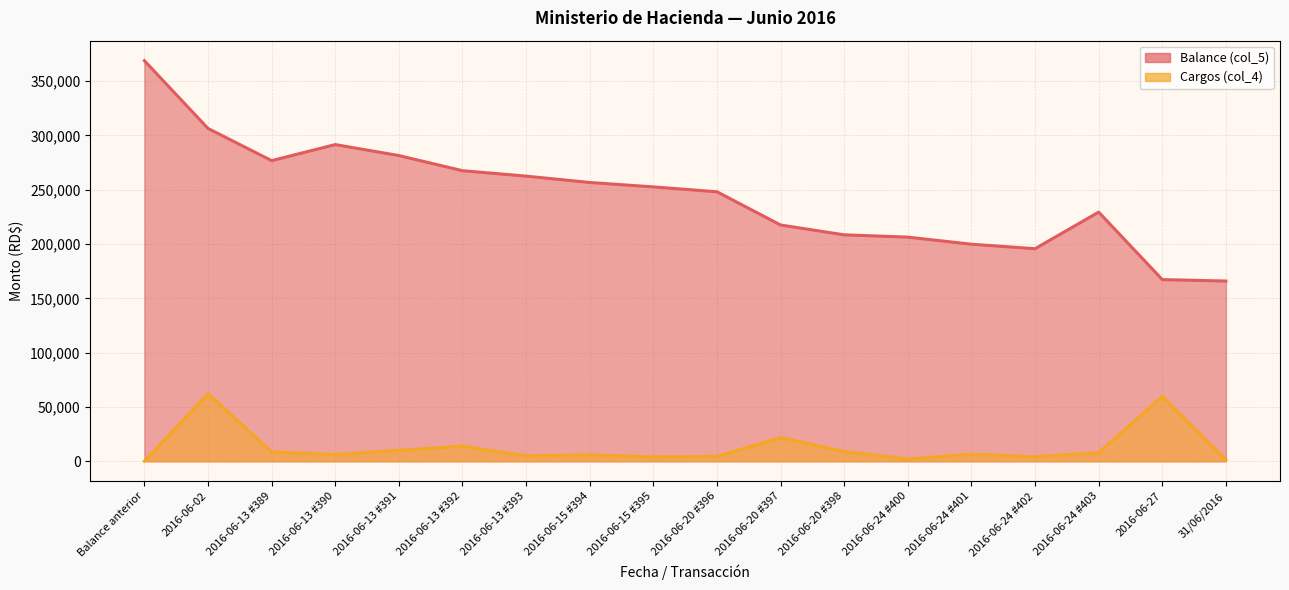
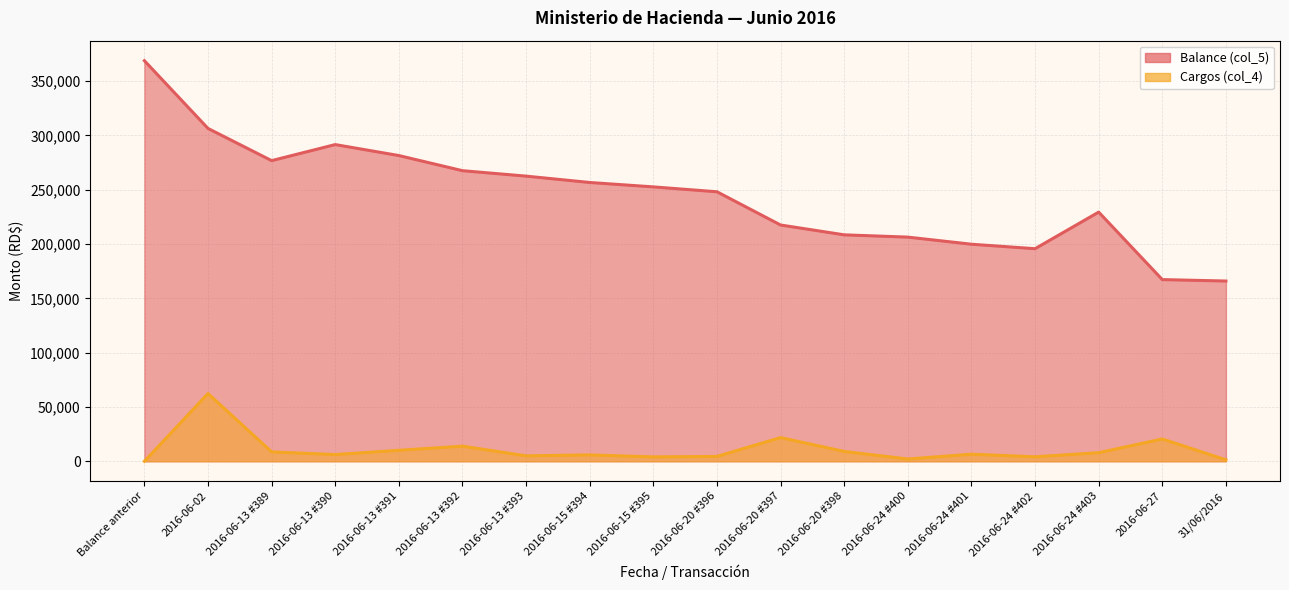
  {
    "Balance (col_5)": {
      "Balance anterior": "369,000",
      "2016-06-02": "306,000",
      "2016-06-13 #389": "277,000",
      "2016-06-13 #390": "292,000",
      "2016-06-13 #391": "281,000",
      "2016-06-13 #392": "268,000",
      "2016-06-13 #393": "263,000",
      "2016-06-15 #394": "257,000",
      "2016-06-15 #395": "253,000",
      "2016-06-20 #396": "248,000",
      "2016-06-20 #397": "218,000",
      "2016-06-20 #398": "208,000",
      "2016-06-24 #400": "206,000",
      "2016-06-24 #401": "200,000",
      "2016-06-24 #402": "196,000",
      "2016-06-24 #403": "229,000",
      "2016-06-27": "167,000",
      "31/06/2016": "166,000"
    },
    "Cargos (col_4)": {
      "Balance anterior": "0",
      "2016-06-02": "62,000",
      "2016-06-13 #389": "9,000",
      "2016-06-13 #390": "6,000",
      "2016-06-13 #391": "10,000",
      "2016-06-13 #392": "14,000",
      "2016-06-13 #393": "5,000",
      "2016-06-15 #394": "6,000",
      "2016-06-15 #395": "4,000",
      "2016-06-20 #396": "5,000",
      "2016-06-20 #397": "22,000",
      "2016-06-20 #398": "9,000",
      "2016-06-24 #400": "2,000",
      "2016-06-24 #401": "7,000",
      "2016-06-24 #402": "4,000",
      "2016-06-24 #403": "8,000",
-     "2016-06-27": "60,000",
+     "2016-06-27": "21,000",
      "31/06/2016": "1,000"
    }
  }
